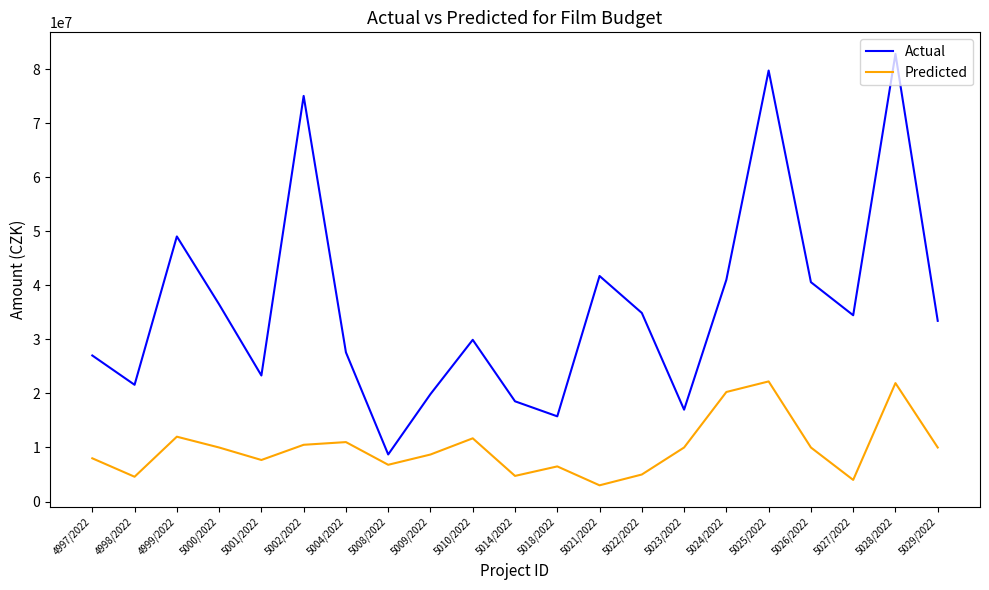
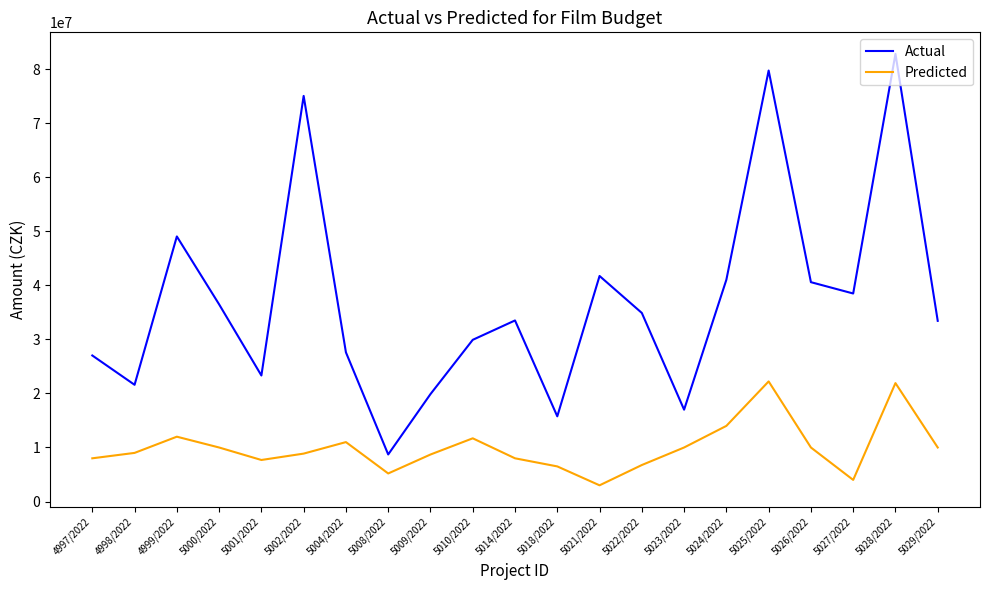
  {
    "Actual": {
      "4997/2022": 27000000,
      "4998/2022": 22000000,
      "4999/2022": 49000000,
      "5000/2022": 36000000,
      "5001/2022": 23000000,
      "5002/2022": 75000000,
      "5004/2022": 28000000,
      "5008/2022": 9000000,
      "5009/2022": 20000000,
      "5010/2022": 30000000,
-     "5014/2022": 19000000,
+     "5014/2022": 34000000,
      "5018/2022": 16000000,
      "5021/2022": 42000000,
      "5022/2022": 35000000,
      "5023/2022": 17000000,
      "5024/2022": 41000000,
      "5025/2022": 80000000,
      "5026/2022": 41000000,
-     "5027/2022": 34000000,
+     "5027/2022": 39000000,
      "5029/2022": 33000000
    },
    "Predicted": {
      "4997/2022": 8000000,
-     "4998/2022": 5000000,
+     "4998/2022": 9000000,
      "4999/2022": 12000000,
      "5000/2022": 10000000,
      "5001/2022": 8000000,
-     "5002/2022": 11000000,
+     "5002/2022": 9000000,
      "5004/2022": 11000000,
-     "5008/2022": 7000000,
+     "5008/2022": 5000000,
      "5009/2022": 9000000,
      "5010/2022": 12000000,
-     "5014/2022": 5000000,
+     "5014/2022": 8000000,
      "5018/2022": 7000000,
      "5021/2022": 3000000,
-     "5022/2022": 5000000,
+     "5022/2022": 7000000,
      "5023/2022": 10000000,
-     "5024/2022": 20000000,
+     "5024/2022": 14000000,
      "5025/2022": 22000000,
      "5026/2022": 10000000,
      "5027/2022": 4000000,
      "5028/2022": 22000000,
      "5029/2022": 10000000
    }
  }
